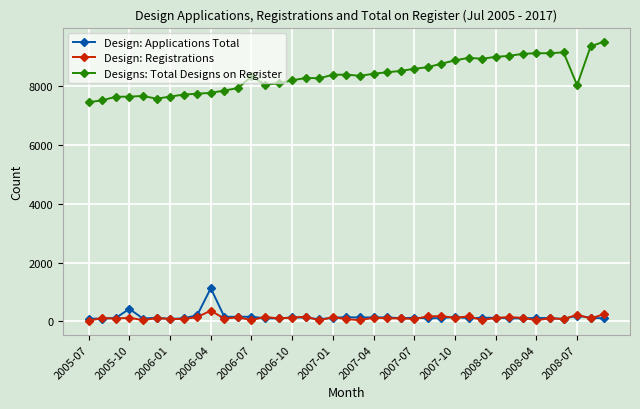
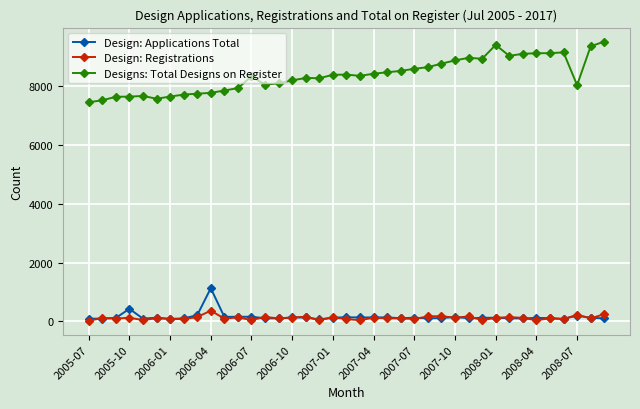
  {
    "Design: Applications Total": {
      "2005-10": 400,
      "2006-04": 1100,
      "2006-07": 200
    },
    "Design: Registrations": {
      "2005-10": 100,
      "2006-04": 400,
      "2006-07": 0
    },
    "Designs: Total Designs on Register": {
      "2005-07": 7400,
      "2005-10": 7600,
      "2006-01": 7600,
      "2006-04": 7800,
      "2006-10": 8200,
      "2007-01": 8400,
      "2007-04": 8400,
      "2007-07": 8600,
      "2007-10": 8900,
-     "2008-01": 9000,
+     "2008-01": 9400,
      "2008-04": 9100,
      "2008-07": 8000
    }
  }
